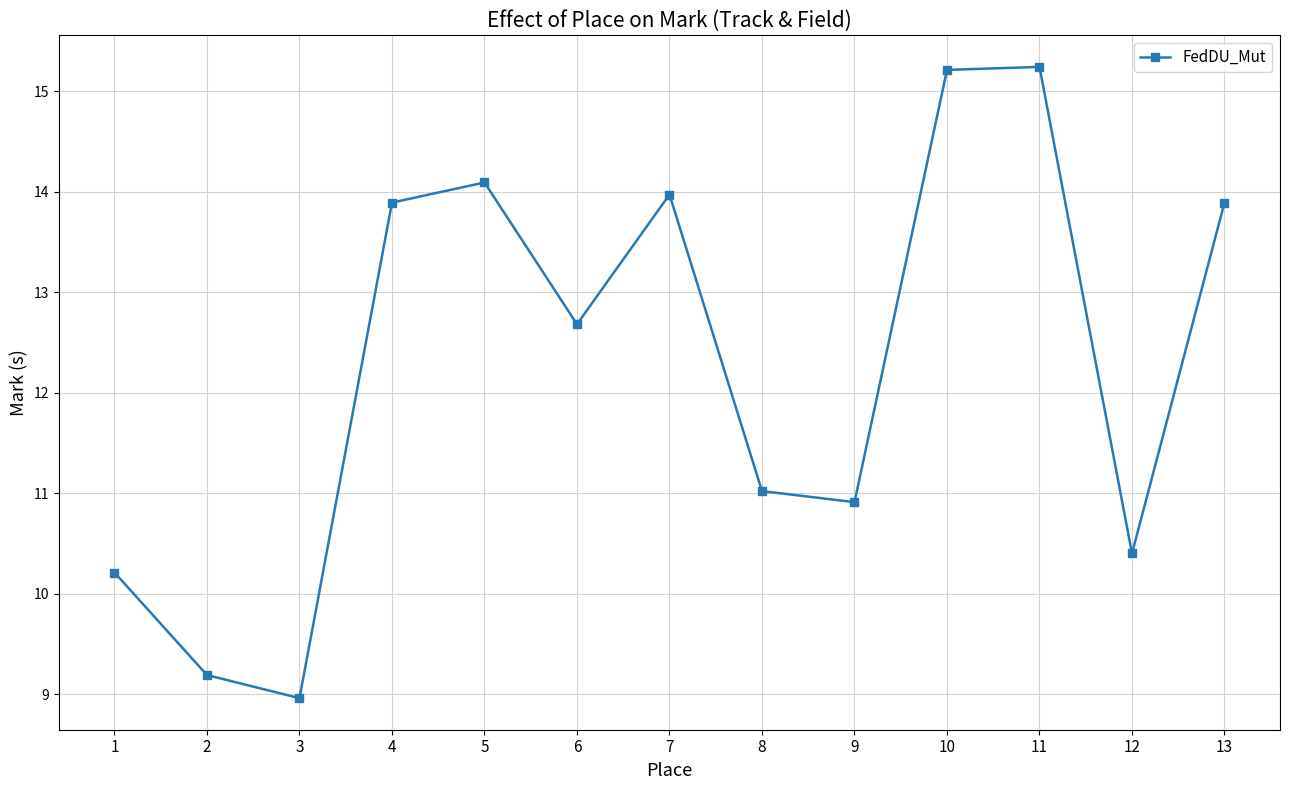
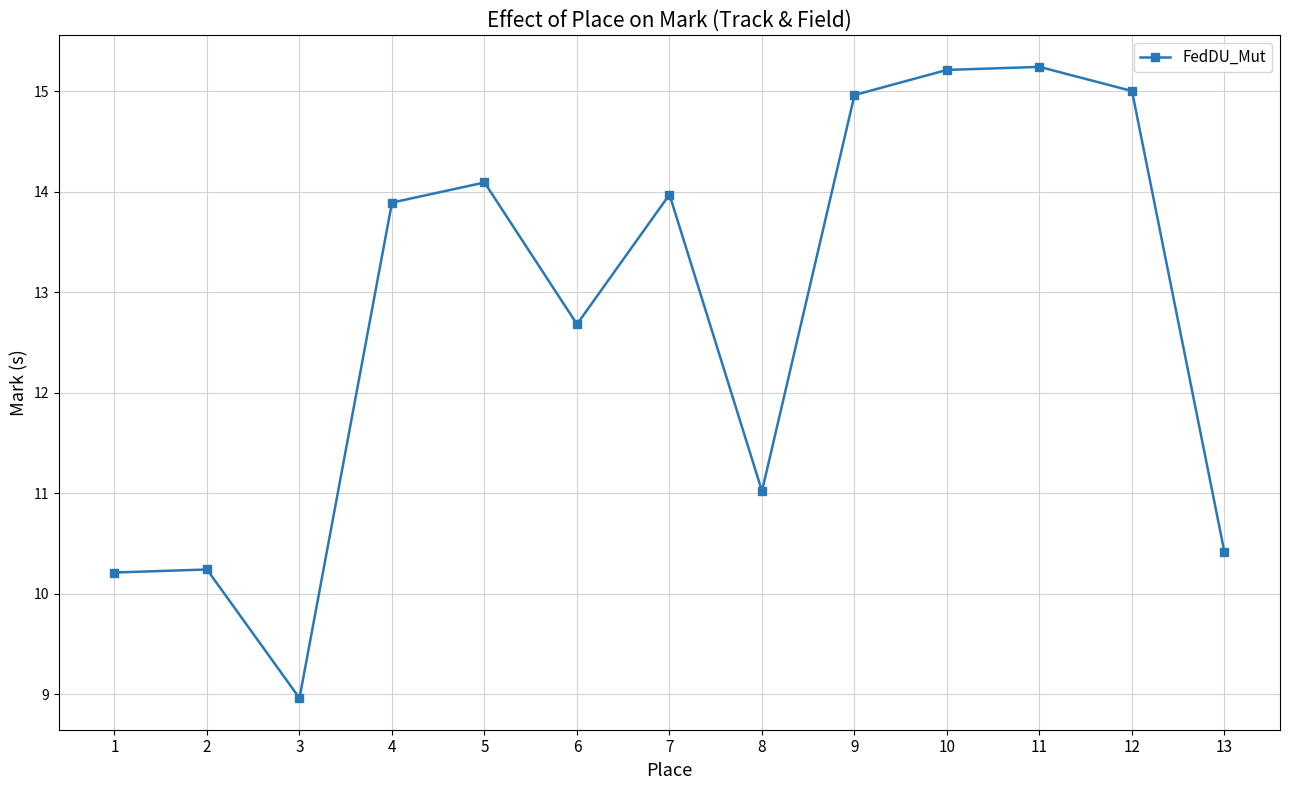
  {
    "1": 10.21,
-   "2": 9.19,
+   "2": 10.24,
    "3": 8.96,
    "4": 13.89,
    "5": 14.09,
    "6": 12.68,
    "7": 13.97,
    "8": 11.02,
-   "9": 10.91,
+   "9": 14.96,
    "10": 15.21,
    "11": 15.24,
-   "12": 10.4,
-   "13": 13.89
+   "12": 15.0,
+   "13": 10.41
  }
